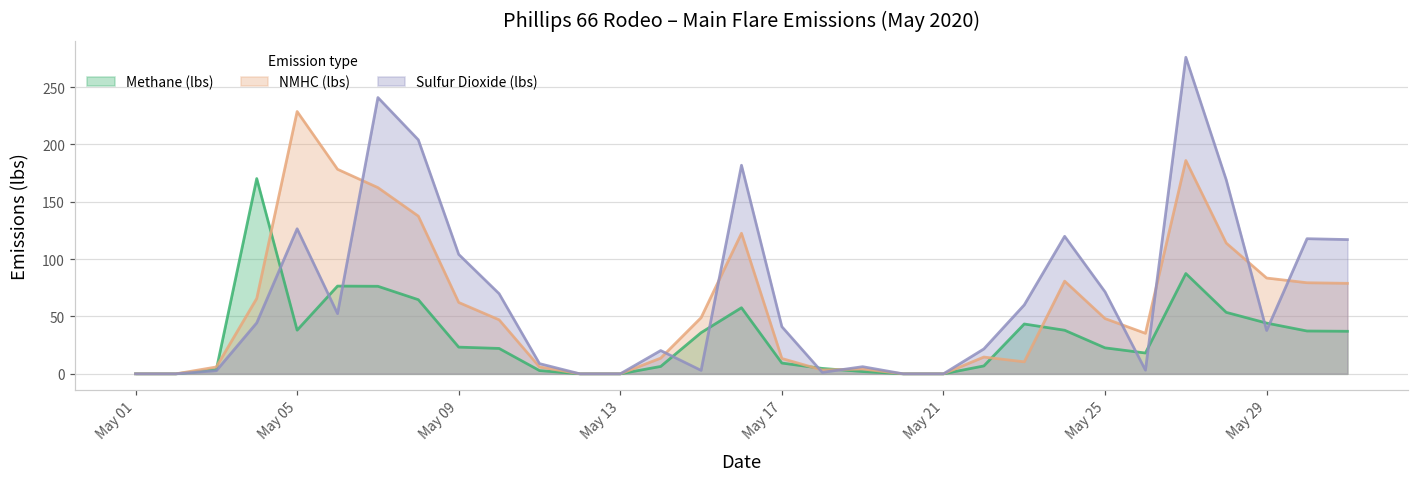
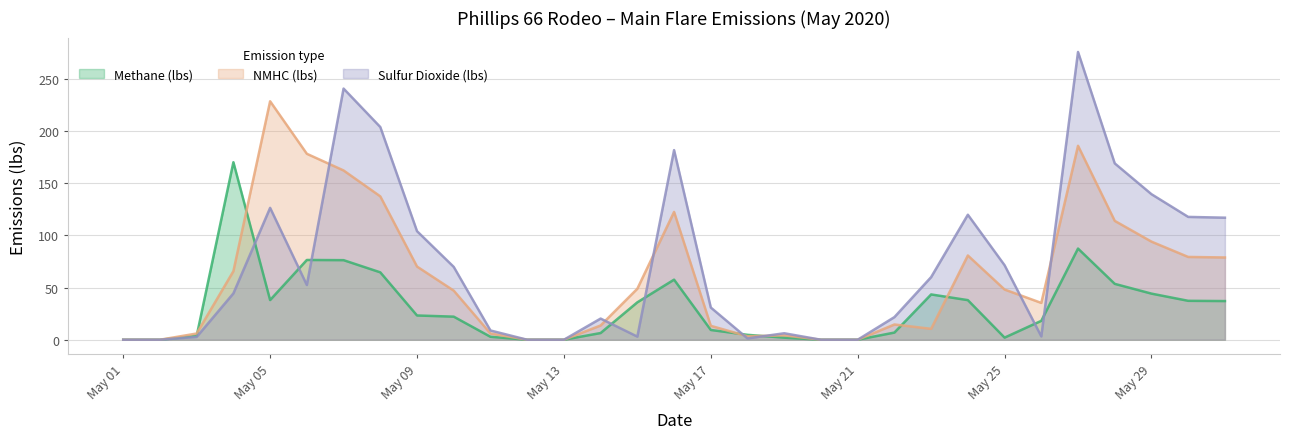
  {
    "Methane (lbs)": {
      "May 05": 38,
      "May 09": 23,
      "May 17": 9,
-     "May 25": 23,
+     "May 25": 2,
      "May 29": 44
    },
    "NMHC (lbs)": {
      "May 05": 229,
-     "May 09": 62,
+     "May 09": 70,
      "May 17": 13,
      "May 25": 48,
-     "May 29": 84
+     "May 29": 94
    },
    "Sulfur Dioxide (lbs)": {
      "May 05": 126,
      "May 09": 104,
-     "May 17": 41,
+     "May 17": 31,
      "May 25": 71,
-     "May 29": 38
+     "May 29": 140
    }
  }
